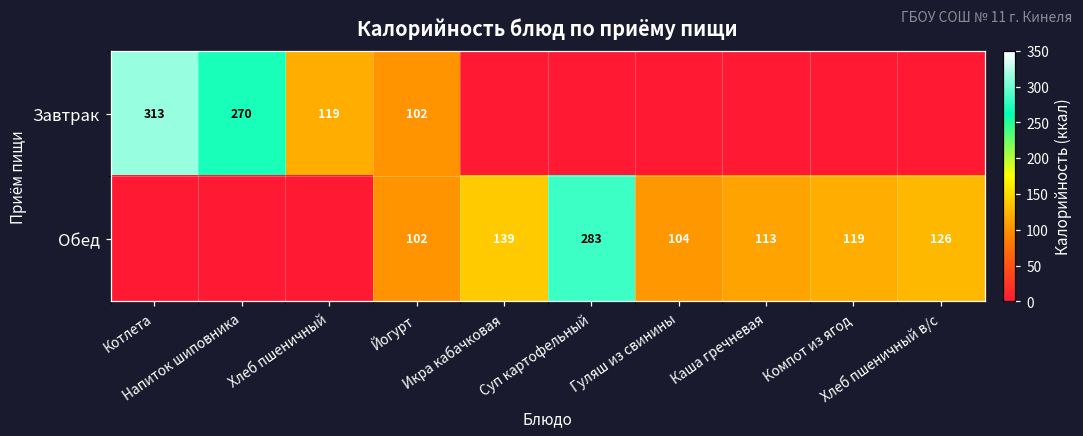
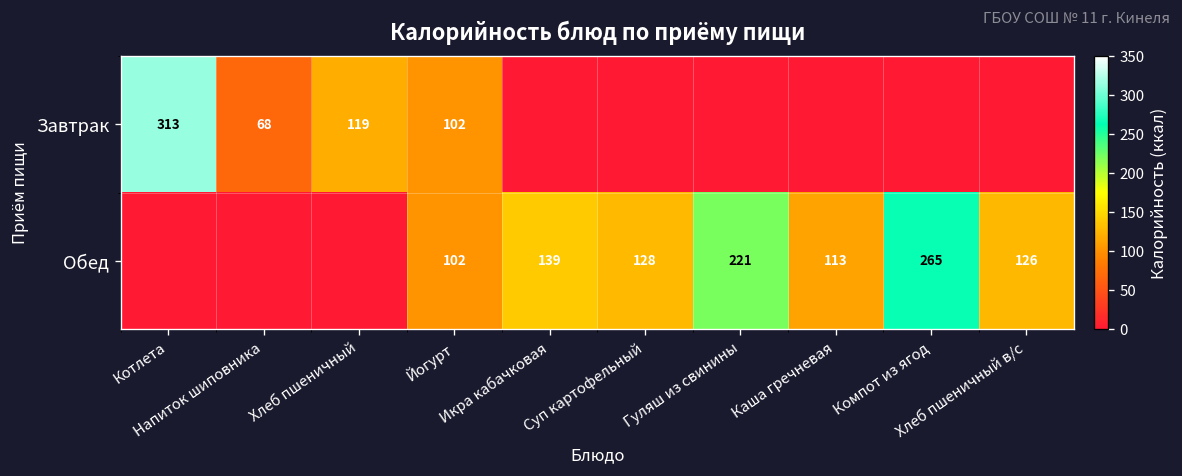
  {
    "Завтрак": {
      "Котлета": 313,
-     "Напиток шиповника": 270,
+     "Напиток шиповника": 68,
      "Хлеб пшеничный": 119,
      "Йогурт": 102
    },
    "Обед": {
      "Йогурт": 102,
      "Икра кабачковая": 139,
-     "Суп картофельный": 283,
-     "Гуляш из свинины": 104,
+     "Суп картофельный": 128,
+     "Гуляш из свинины": 221,
      "Каша гречневая": 113,
-     "Компот из ягод": 119,
+     "Компот из ягод": 265,
      "Хлеб пшеничный в/с": 126
    }
  }
